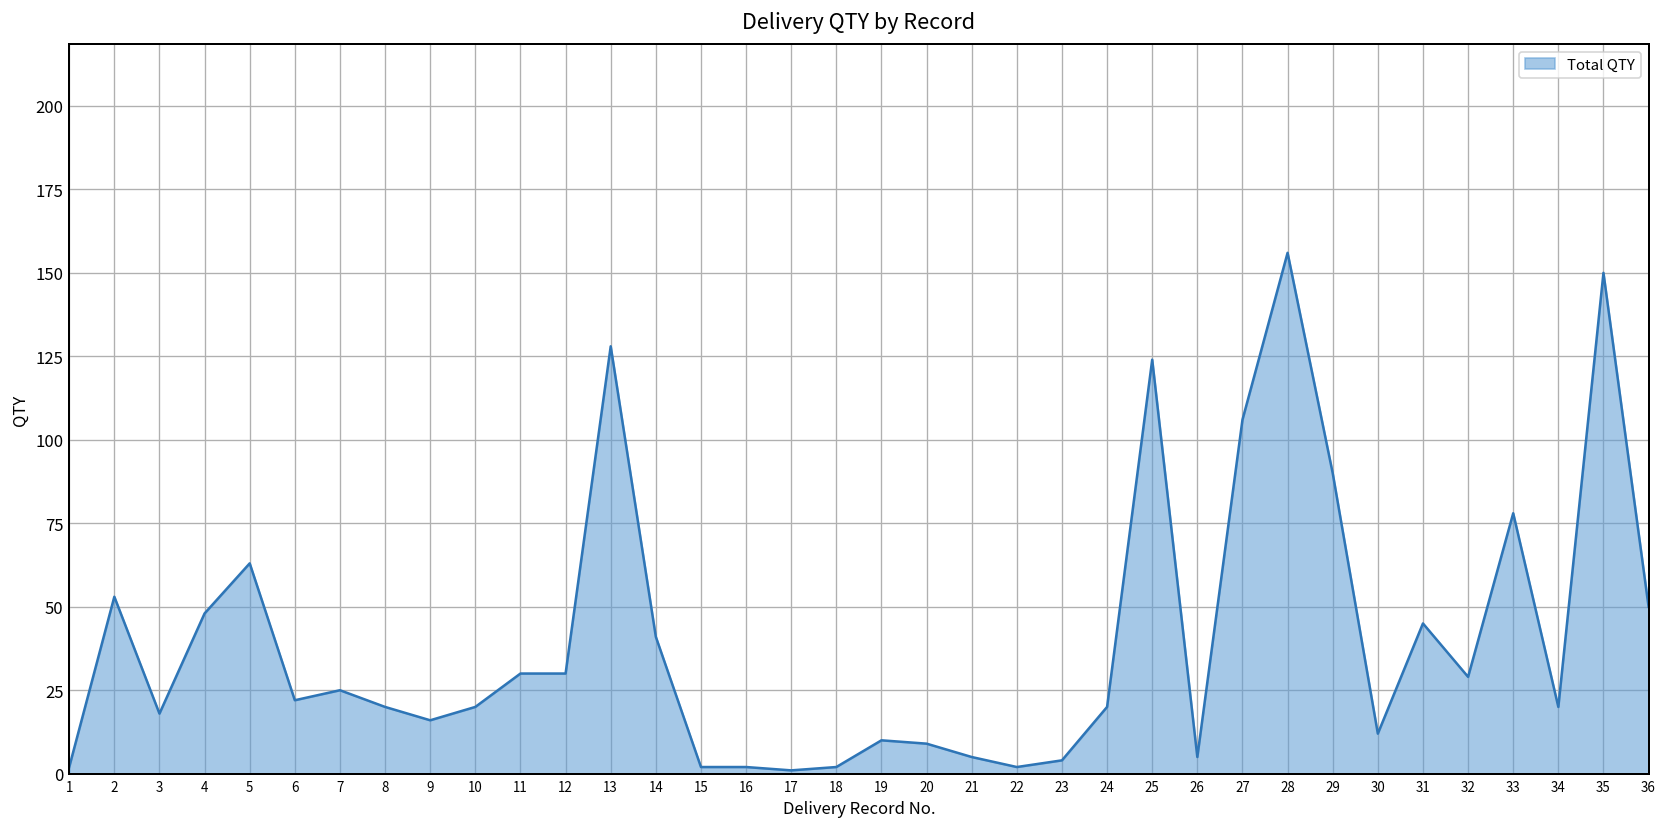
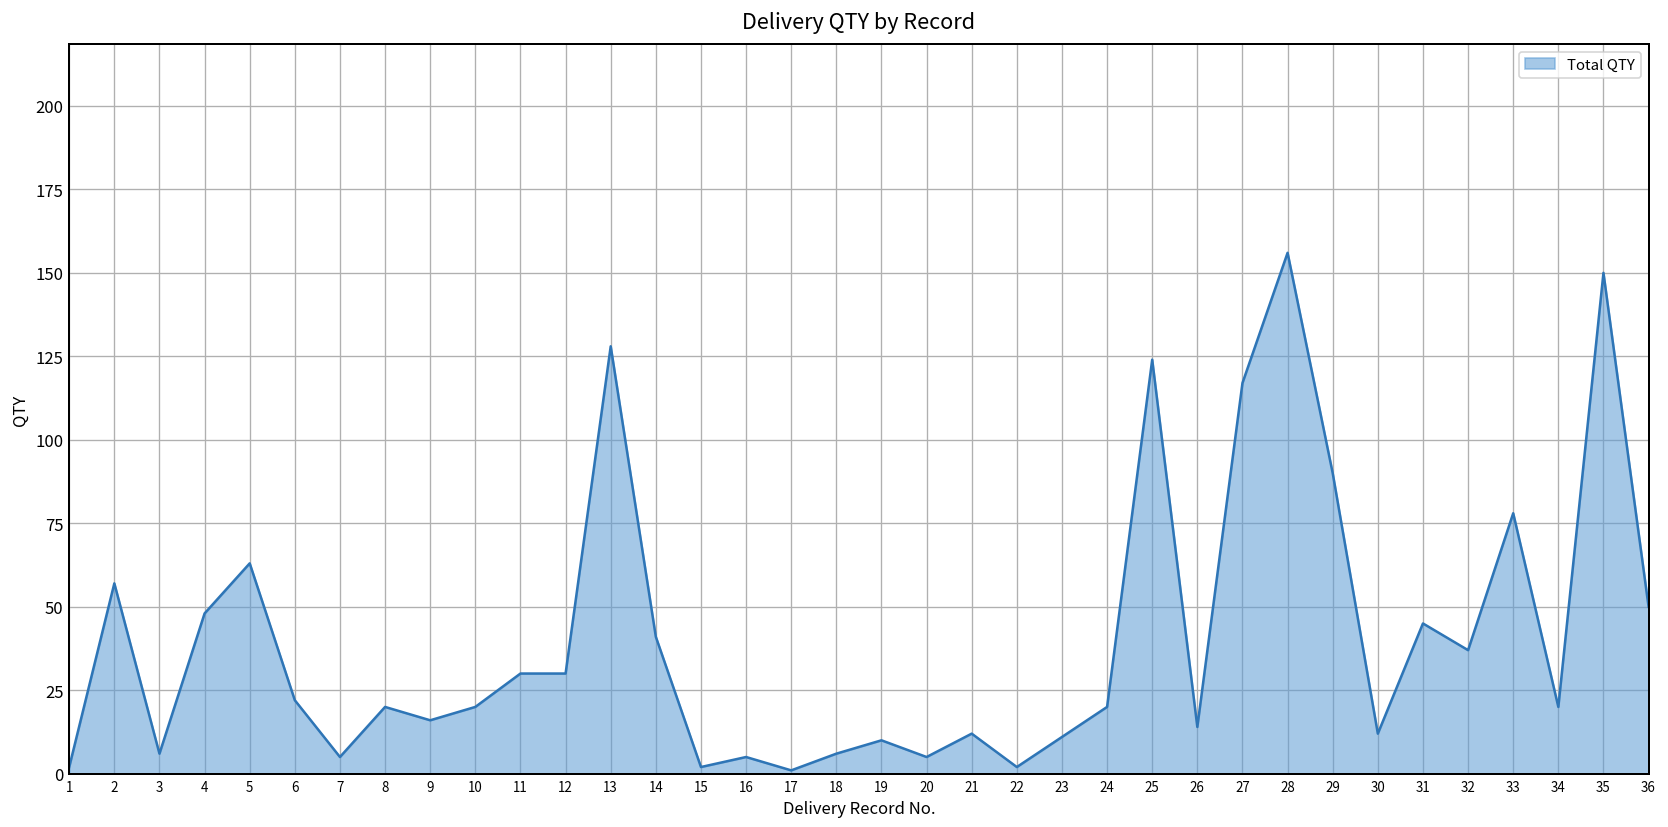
  {
    "1": 2,
-   "2": 53,
-   "3": 18,
+   "2": 57,
+   "3": 6,
    "4": 48,
    "5": 63,
    "6": 22,
-   "7": 25,
+   "7": 5,
    "8": 20,
    "9": 16,
    "10": 20,
    "11": 30,
    "12": 30,
    "13": 128,
    "14": 41,
    "15": 2,
-   "16": 2,
+   "16": 5,
    "17": 1,
-   "18": 2,
+   "18": 6,
    "19": 10,
-   "20": 9,
-   "21": 5,
+   "20": 5,
+   "21": 12,
    "22": 2,
-   "23": 4,
+   "23": 11,
    "24": 20,
    "25": 124,
-   "26": 5,
-   "27": 106,
+   "26": 14,
+   "27": 117,
    "28": 156,
    "29": 90,
    "30": 12,
    "31": 45,
-   "32": 29,
+   "32": 37,
    "33": 78,
    "34": 20,
    "35": 150,
    "36": 50
  }
